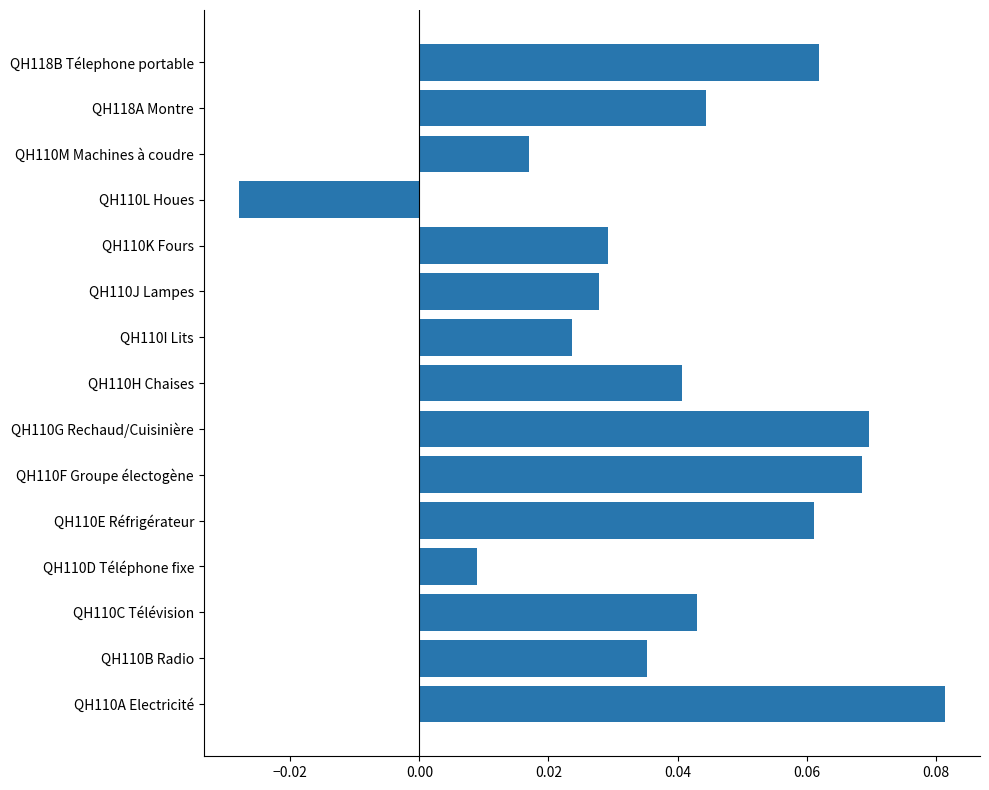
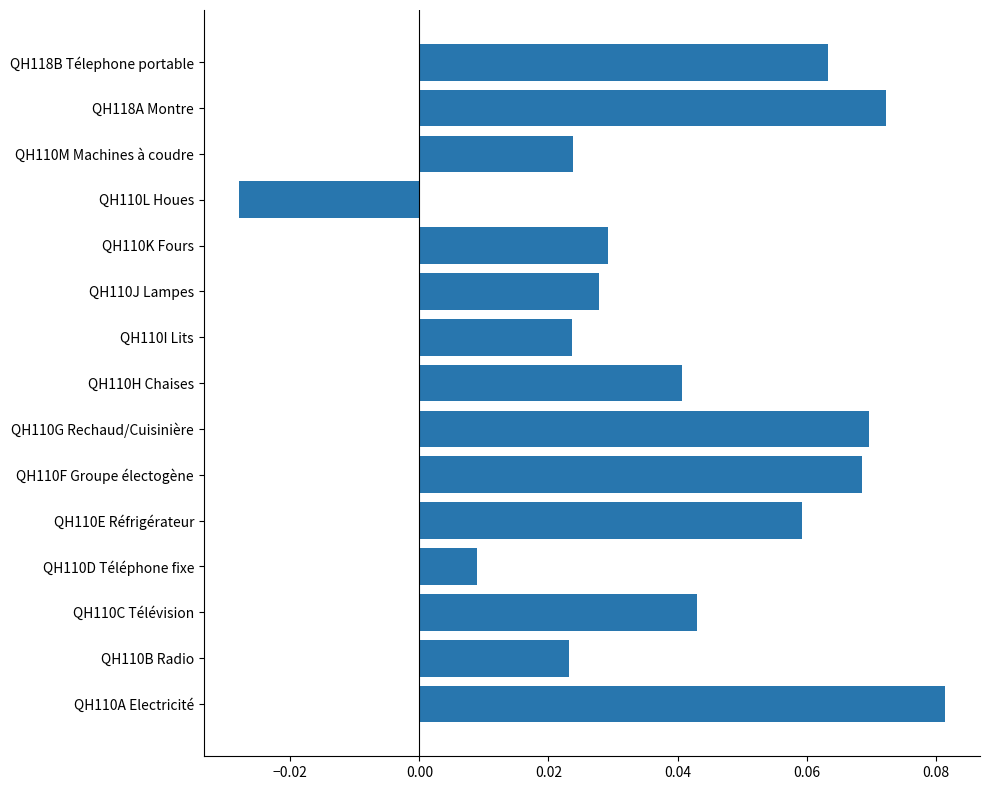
  {
-   "QH118B Télephone portable": 0.062,
-   "QH118A Montre": 0.044,
-   "QH110M Machines à coudre": 0.017,
+   "QH118B Télephone portable": 0.063,
+   "QH118A Montre": 0.072,
+   "QH110M Machines à coudre": 0.024,
    "QH110L Houes": -0.028,
    "QH110K Fours": 0.029,
    "QH110J Lampes": 0.028,
    "QH110I Lits": 0.024,
    "QH110H Chaises": 0.041,
    "QH110G Rechaud/Cuisinière": 0.070,
    "QH110F Groupe électogène": 0.068,
-   "QH110E Réfrigérateur": 0.061,
+   "QH110E Réfrigérateur": 0.059,
    "QH110D Téléphone fixe": 0.009,
    "QH110C Télévision": 0.043,
-   "QH110B Radio": 0.035,
+   "QH110B Radio": 0.023,
    "QH110A Electricité": 0.081
  }
